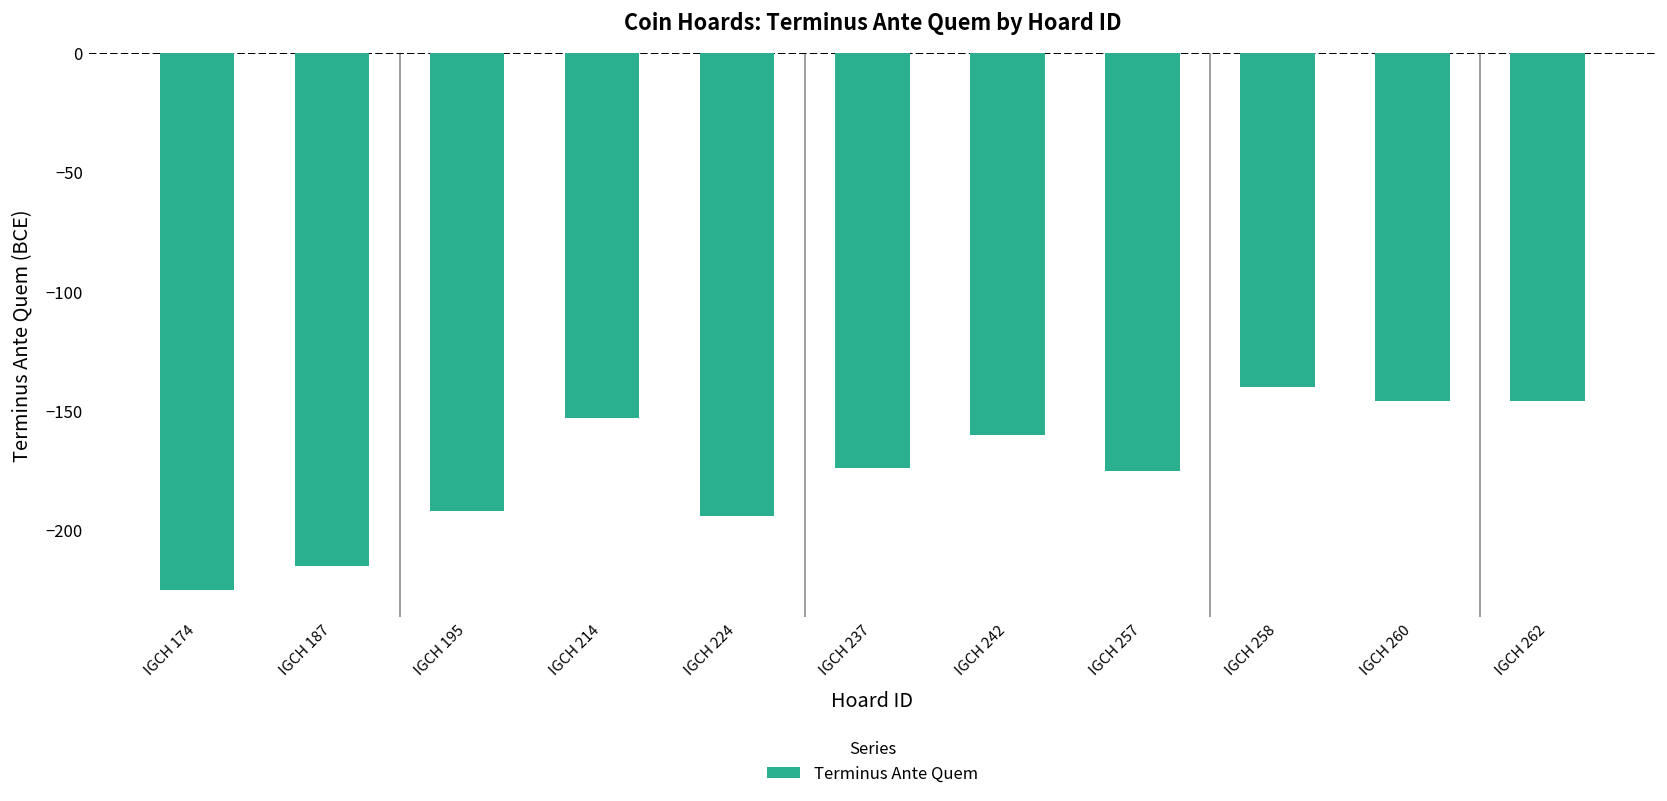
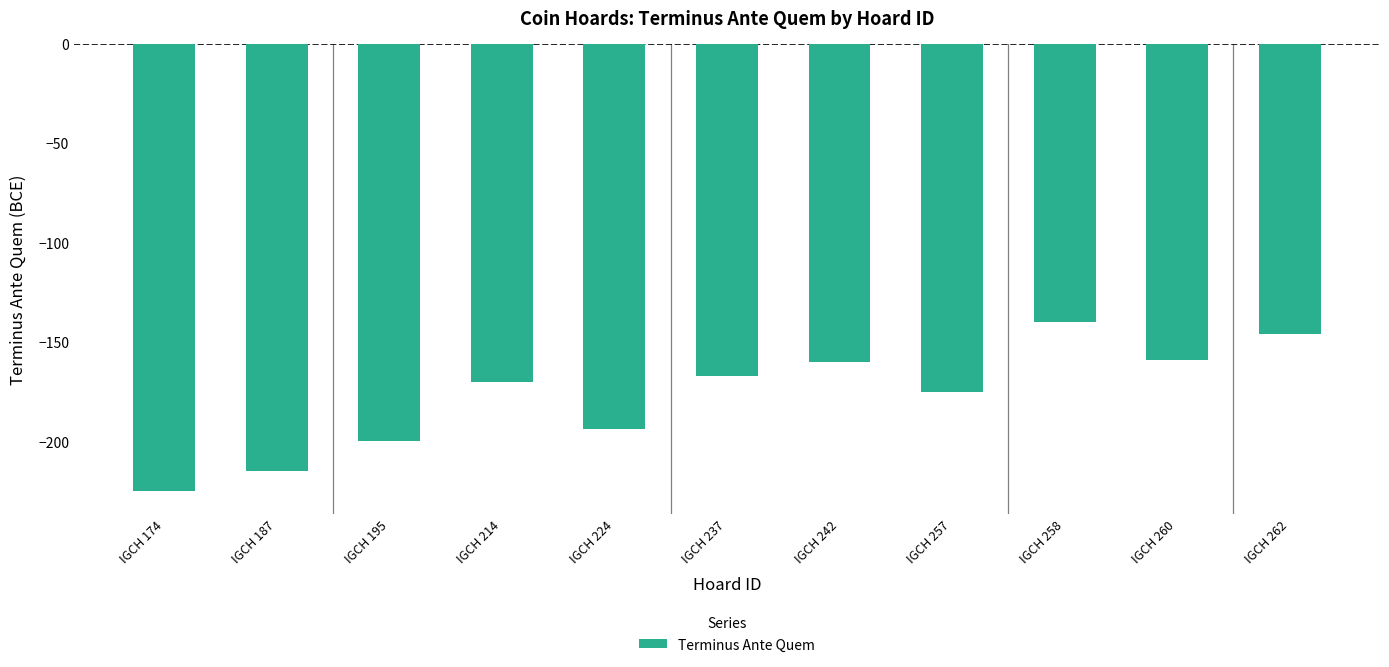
  {
    "IGCH 174": -225,
    "IGCH 187": -215,
-   "IGCH 195": -192,
-   "IGCH 214": -153,
+   "IGCH 195": -200,
+   "IGCH 214": -170,
    "IGCH 224": -194,
-   "IGCH 237": -174,
+   "IGCH 237": -167,
    "IGCH 242": -160,
    "IGCH 257": -175,
    "IGCH 258": -140,
-   "IGCH 260": -146,
+   "IGCH 260": -159,
    "IGCH 262": -146
  }
